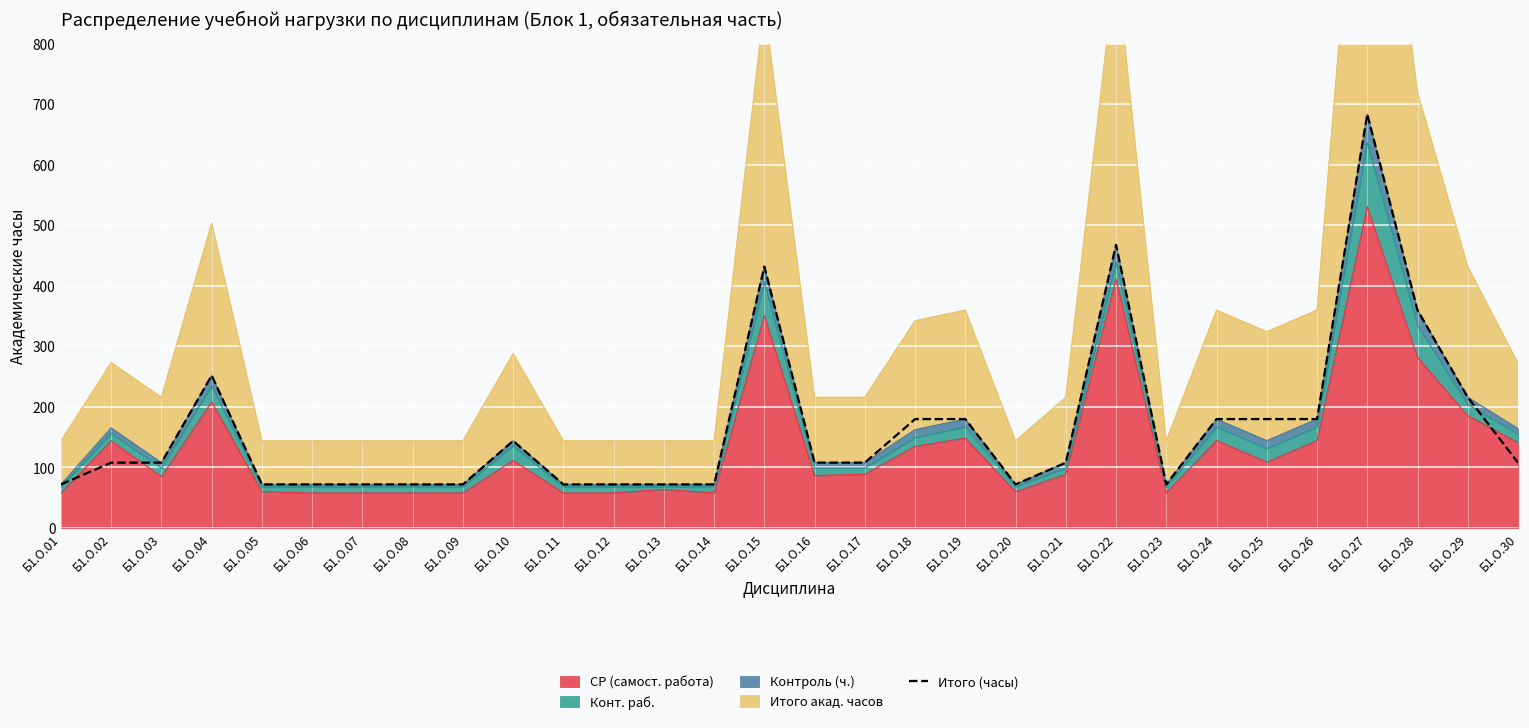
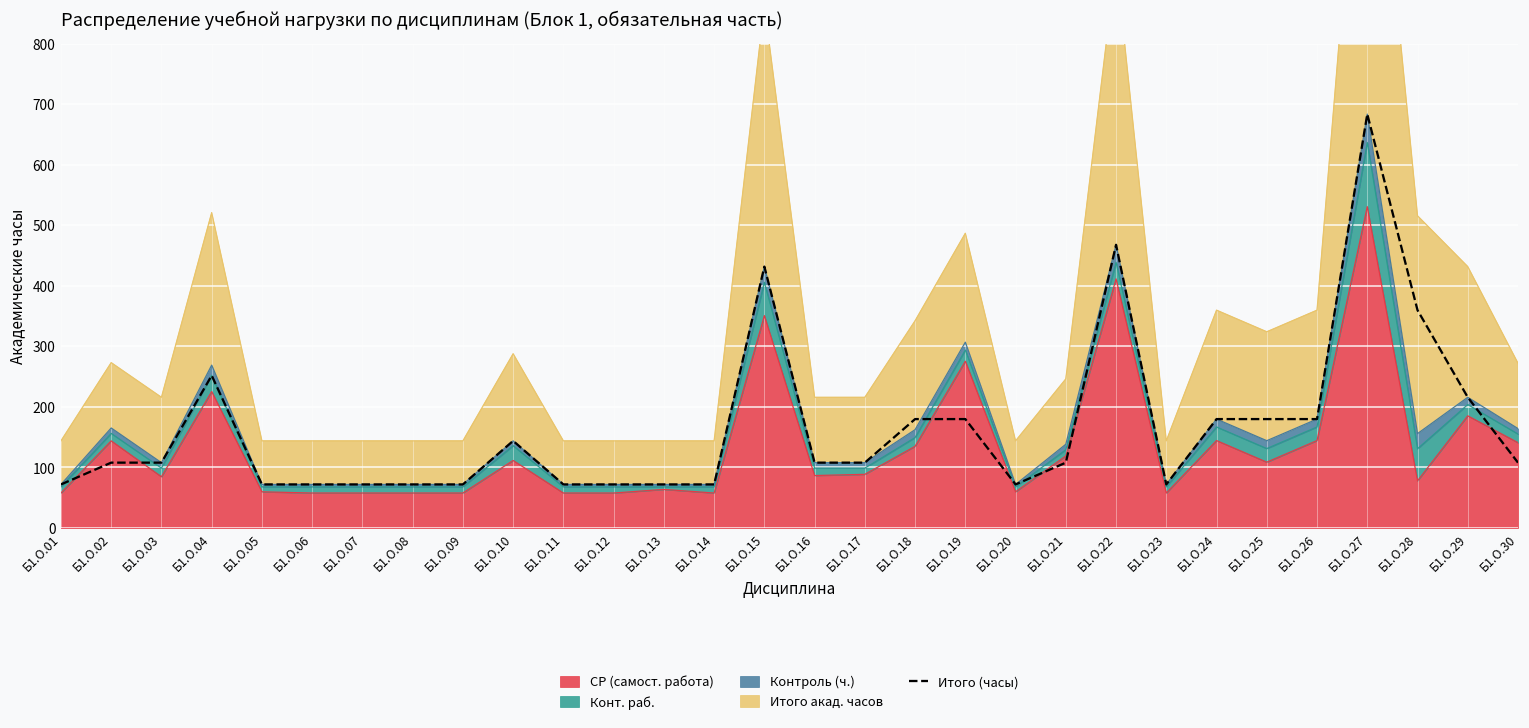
  {
    "СР (самост. работа)": {
      "Б1.О.01": 60,
      "Б1.О.02": 140,
      "Б1.О.03": 80,
-     "Б1.О.04": 210,
+     "Б1.О.04": 230,
      "Б1.О.05": 60,
      "Б1.О.06": 60,
      "Б1.О.07": 60,
      "Б1.О.08": 60,
      "Б1.О.09": 60,
      "Б1.О.10": 110,
      "Б1.О.11": 60,
      "Б1.О.12": 60,
      "Б1.О.14": 60,
      "Б1.О.15": 350,
      "Б1.О.16": 90,
      "Б1.О.17": 90,
      "Б1.О.18": 140,
-     "Б1.О.19": 150,
+     "Б1.О.19": 280,
      "Б1.О.20": 60,
-     "Б1.О.21": 90,
+     "Б1.О.21": 120,
      "Б1.О.22": 410,
      "Б1.О.23": 60,
      "Б1.О.24": 140,
      "Б1.О.25": 110,
      "Б1.О.26": 140,
      "Б1.О.27": 530,
-     "Б1.О.28": 280,
+     "Б1.О.28": 80,
      "Б1.О.29": 190,
      "Б1.О.30": 140
    },
    "Итого акад. часов": {
      "Б1.О.01": 70,
      "Б1.О.02": 110,
      "Б1.О.03": 110,
      "Б1.О.04": 250,
      "Б1.О.05": 70,
      "Б1.О.06": 70,
      "Б1.О.07": 70,
      "Б1.О.08": 70,
      "Б1.О.09": 70,
      "Б1.О.10": 140,
      "Б1.О.11": 70,
      "Б1.О.12": 70,
      "Б1.О.13": 70,
      "Б1.О.14": 70,
      "Б1.О.16": 110,
      "Б1.О.17": 110,
      "Б1.О.18": 180,
      "Б1.О.19": 180,
      "Б1.О.20": 70,
      "Б1.О.21": 110,
      "Б1.О.23": 70,
      "Б1.О.24": 180,
      "Б1.О.25": 180,
      "Б1.О.26": 180,
      "Б1.О.28": 360,
      "Б1.О.29": 220,
      "Б1.О.30": 110
    },
    "Итого (часы)": {
      "Б1.О.02": 110,
      "Б1.О.18": 180,
      "Б1.О.25": 180,
      "Б1.О.30": 110
    }
  }
